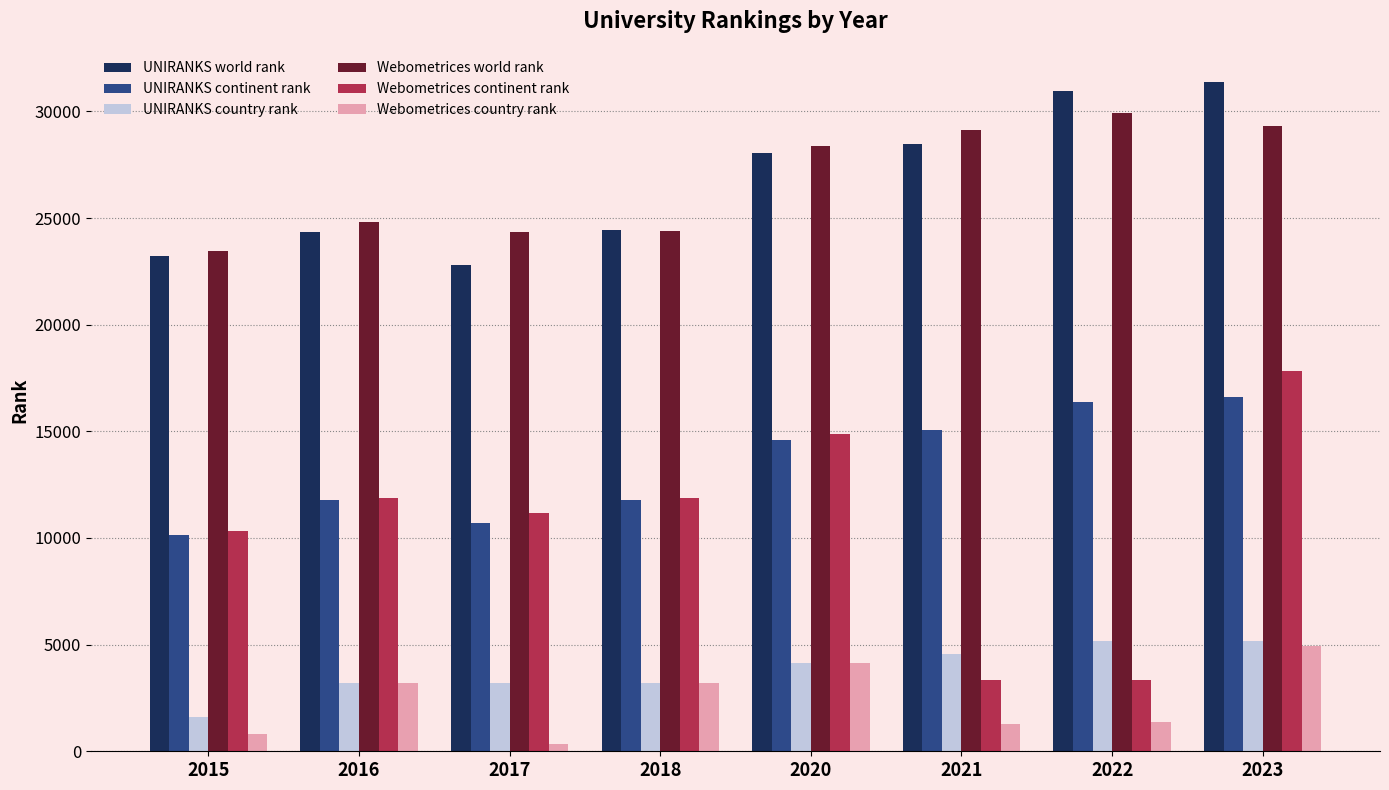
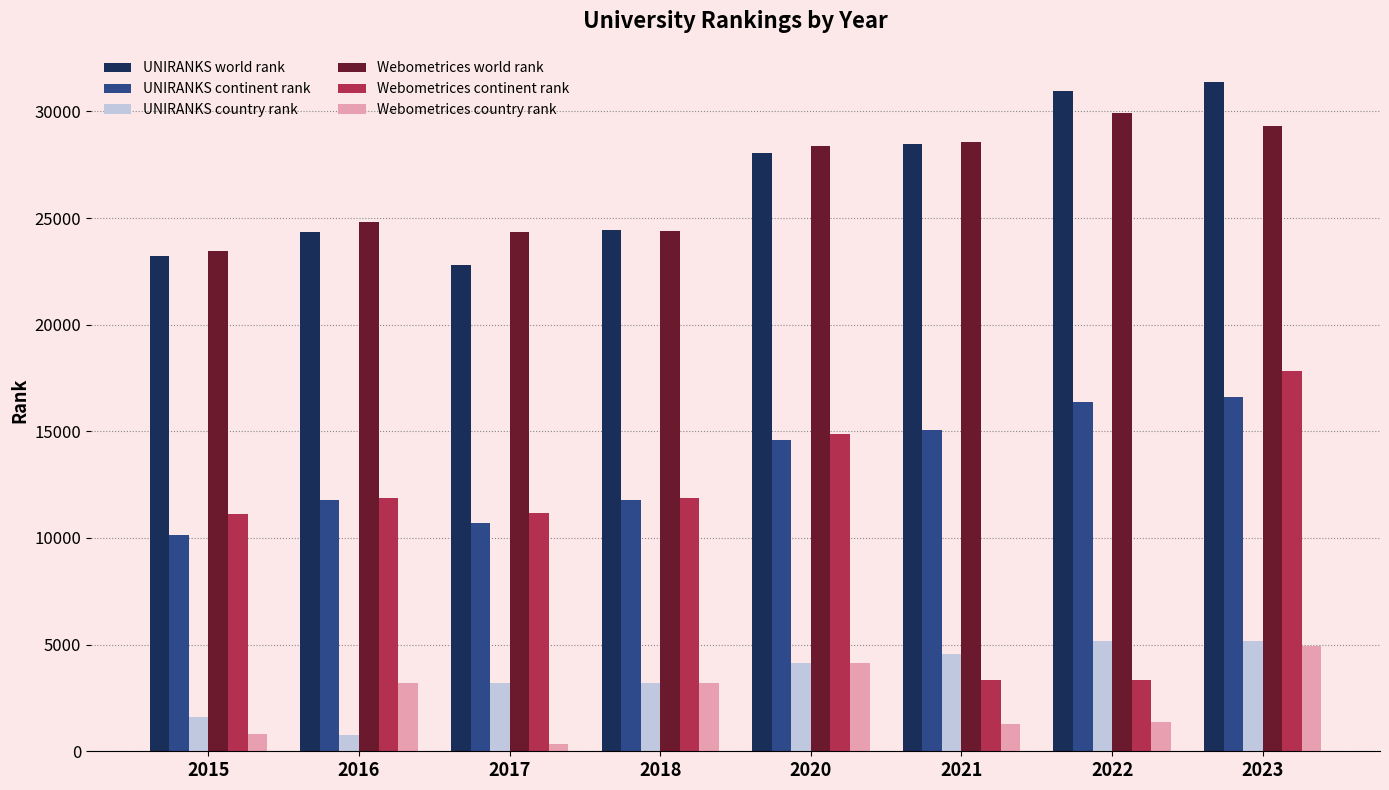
  {
    "UNIRANKS country rank": {
      "2015": 1600,
-     "2016": 3200,
+     "2016": 800,
      "2017": 3200,
      "2018": 3200,
      "2020": 4100,
      "2021": 4600,
      "2022": 5200,
      "2023": 5200
    },
    "Webometrices world rank": {
      "2015": 23500,
      "2016": 24800,
      "2017": 24400,
      "2018": 24400,
      "2020": 28400,
-     "2021": 29100,
+     "2021": 28500,
      "2022": 29900,
      "2023": 29300
    },
    "Webometrices continent rank": {
-     "2015": 10300,
+     "2015": 11100,
      "2016": 11900,
      "2017": 11200,
      "2018": 11900,
      "2020": 14900,
      "2021": 3400,
      "2022": 3300,
      "2023": 17800
    },
    "Webometrices country rank": {
      "2015": 800,
      "2016": 3200,
      "2017": 300,
      "2018": 3200,
      "2020": 4200,
      "2021": 1300,
      "2022": 1400,
      "2023": 4900
    }
  }
